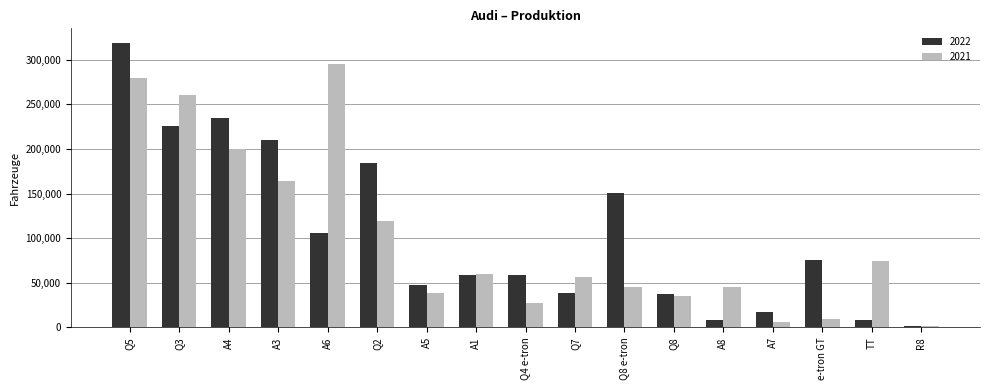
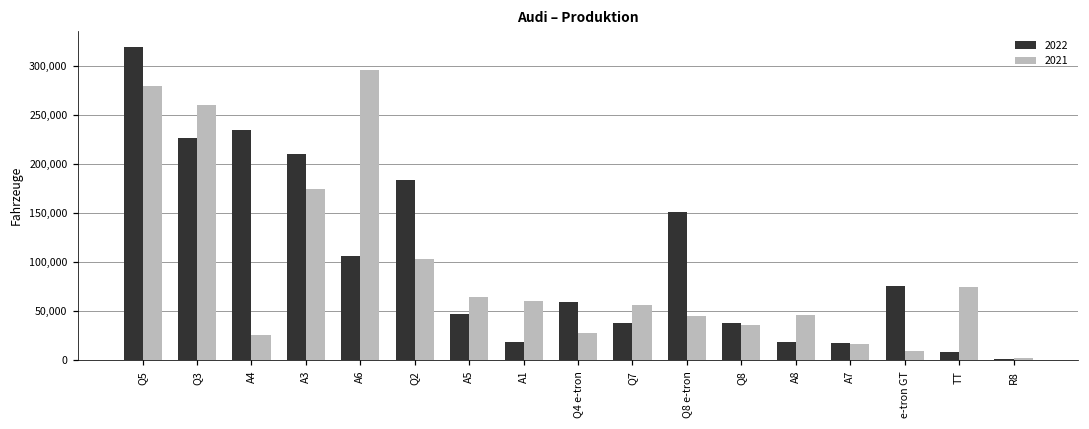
  {
    "2022": {
      "Q5": "320,000",
      "Q3": "230,000",
      "A4": "230,000",
      "A3": "210,000",
      "A6": "110,000",
      "Q2": "180,000",
      "A5": "50,000",
-     "A1": "60,000",
+     "A1": "20,000",
      "Q4 e-tron": "60,000",
      "Q7": "40,000",
      "Q8 e-tron": "150,000",
      "Q8": "40,000",
-     "A8": "10,000",
+     "A8": "20,000",
      "A7": "20,000",
      "e-tron GT": "80,000",
      "TT": "10,000"
    },
    "2021": {
      "Q5": "280,000",
      "Q3": "260,000",
-     "A4": "200,000",
-     "A3": "160,000",
+     "A4": "30,000",
+     "A3": "170,000",
      "A6": "300,000",
-     "Q2": "120,000",
-     "A5": "40,000",
+     "Q2": "100,000",
+     "A5": "60,000",
      "A1": "60,000",
      "Q4 e-tron": "30,000",
      "Q7": "60,000",
      "Q8 e-tron": "40,000",
      "Q8": "40,000",
      "A8": "50,000",
-     "A7": "10,000",
+     "A7": "20,000",
      "e-tron GT": "10,000",
      "TT": "70,000"
    }
  }
